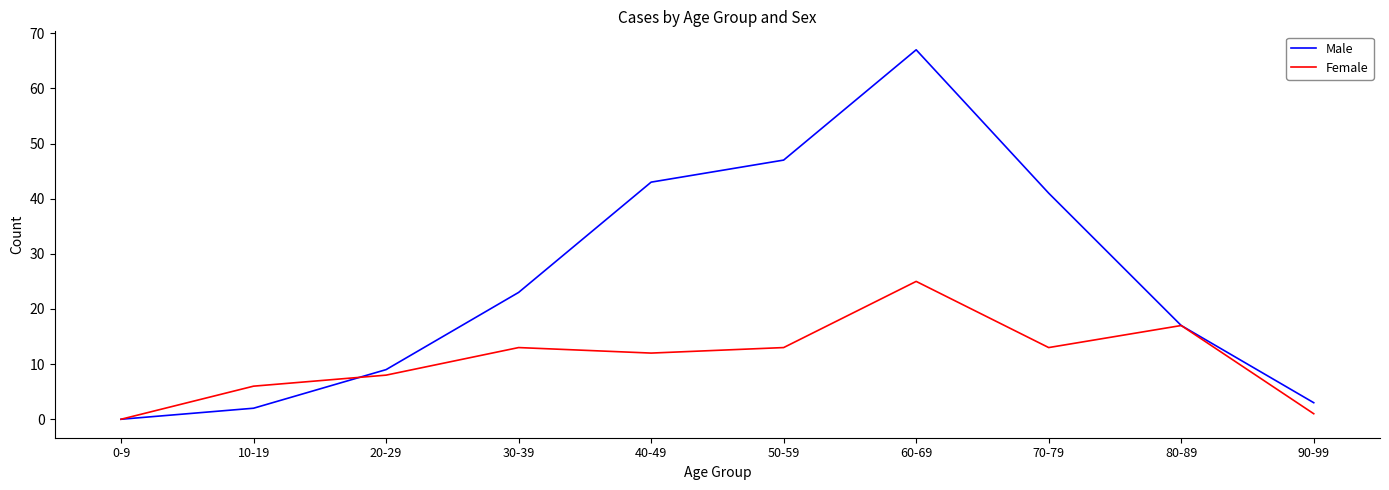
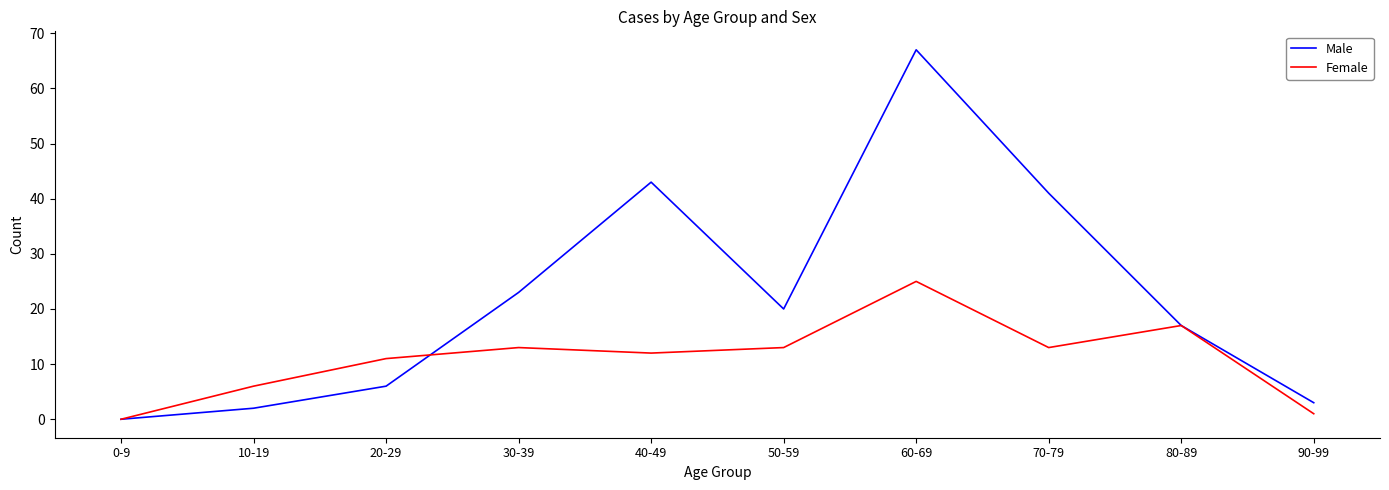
  {
    "Male": {
      "10-19": 2,
-     "20-29": 9,
+     "20-29": 6,
      "30-39": 23,
      "40-49": 43,
-     "50-59": 47,
+     "50-59": 20,
      "60-69": 67,
      "70-79": 41,
      "90-99": 3
    },
    "Female": {
      "10-19": 6,
-     "20-29": 8,
+     "20-29": 11,
      "30-39": 13,
      "40-49": 12,
      "50-59": 13,
      "60-69": 25,
      "70-79": 13,
      "90-99": 1
    }
  }
